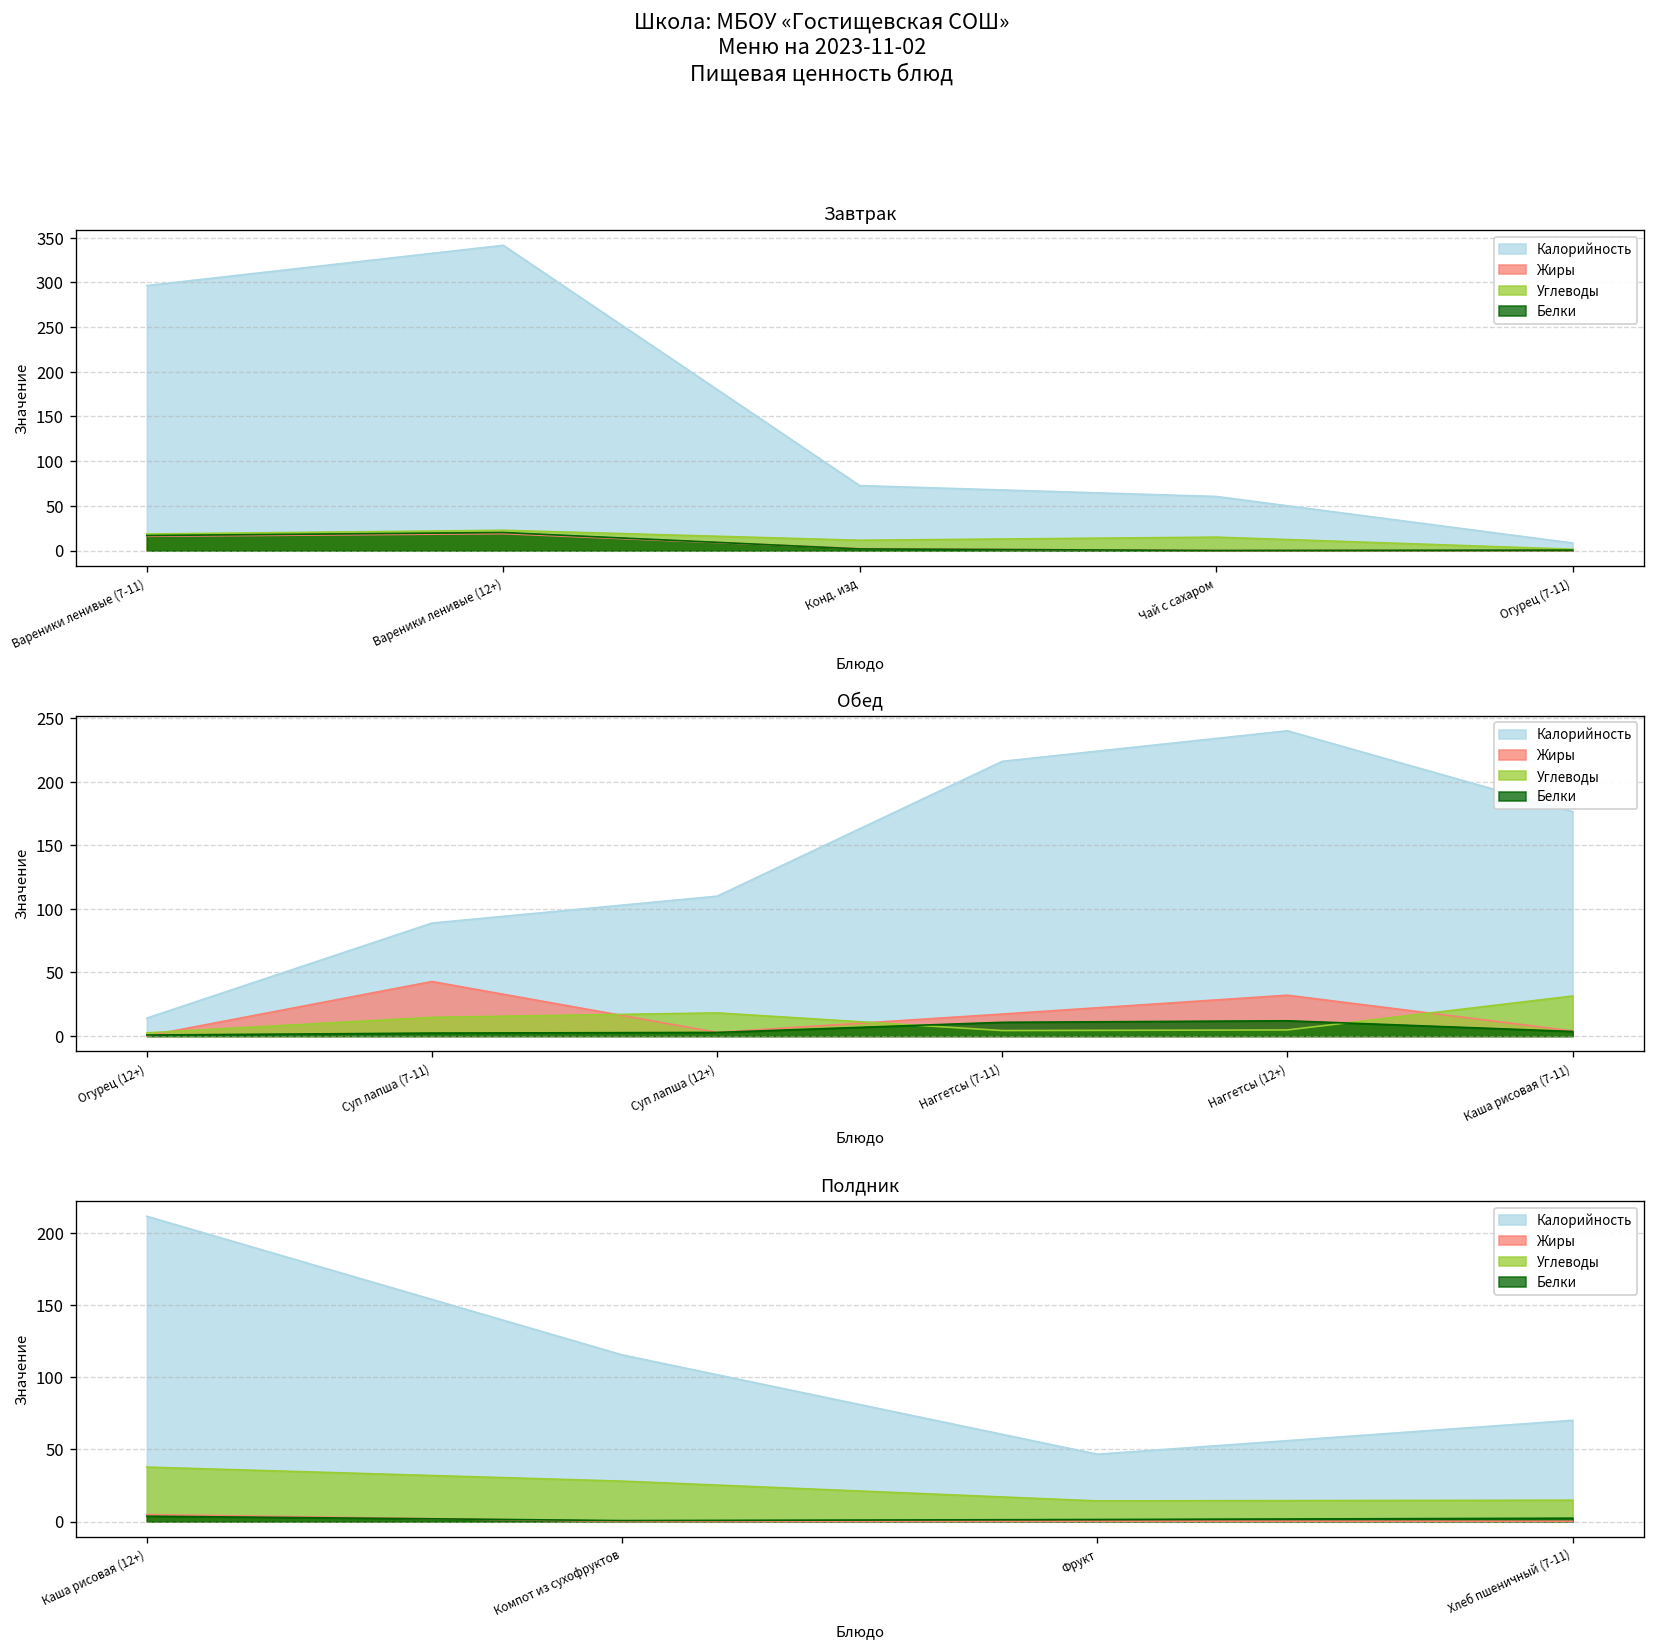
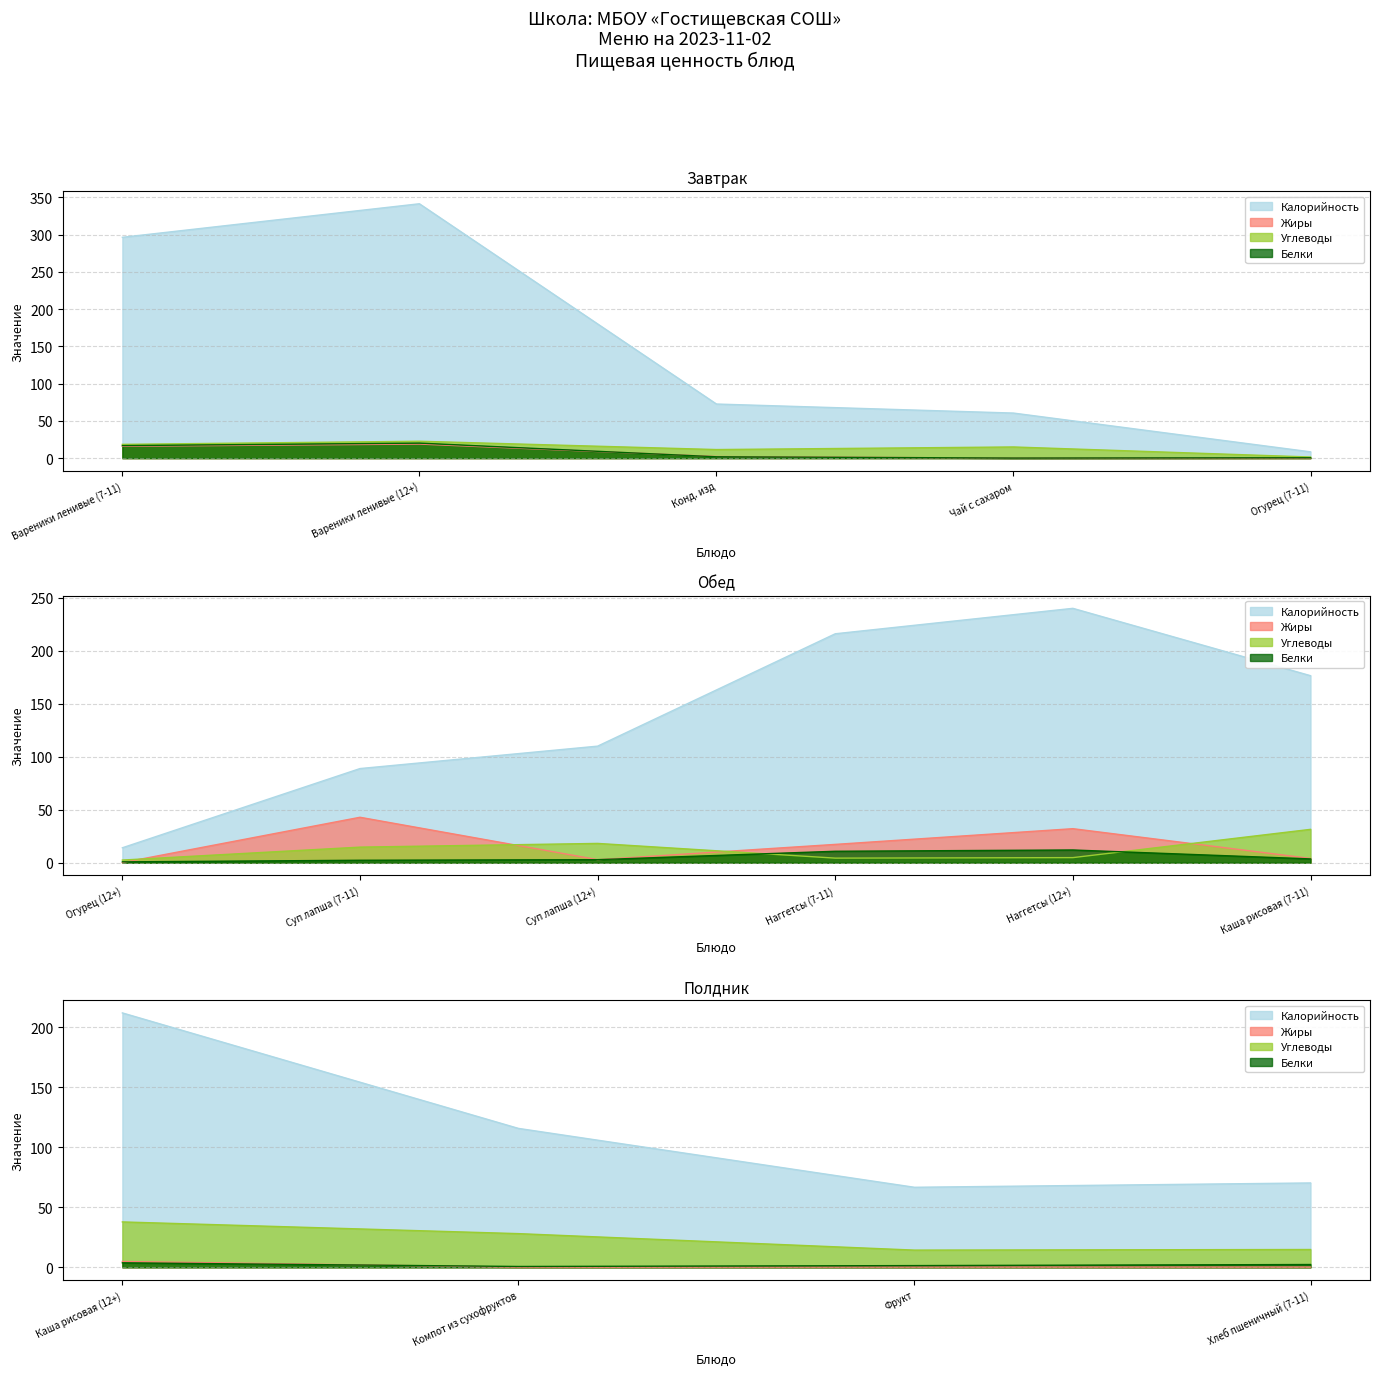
  {
    "Завтрак": {
      "Калорийность": {
        "Вареники ленивые (7-11)": 300,
        "Вареники ленивые (12+)": 340,
        "Конд. изд": 70,
        "Чай с сахаром": 60,
        "Огурец (7-11)": 10
      },
      "Углеводы": {
        "Конд. изд": 10,
        "Чай с сахаром": 20
      }
    },
    "Обед": {
      "Калорийность": {
        "Огурец (12+)": 14,
        "Суп лапша (7-11)": 89,
        "Суп лапша (12+)": 110,
        "Наггетсы (7-11)": 216,
        "Наггетсы (12+)": 240,
        "Каша рисовая (7-11)": 176
      },
      "Жиры": {
        "Суп лапша (7-11)": 43,
        "Наггетсы (7-11)": 17,
        "Наггетсы (12+)": 32
      },
      "Углеводы": {
        "Суп лапша (7-11)": 15,
        "Суп лапша (12+)": 18,
        "Наггетсы (7-11)": 4,
        "Наггетсы (12+)": 5,
        "Каша рисовая (7-11)": 31
      },
      "Белки": {
        "Суп лапша (7-11)": 2,
        "Наггетсы (7-11)": 11,
        "Наггетсы (12+)": 12
      }
    },
    "Полдник": {
      "Калорийность": {
        "Каша рисовая (12+)": 212,
        "Компот из сухофруктов": 116,
-       "Фрукт": 47,
+       "Фрукт": 67,
        "Хлеб пшеничный (7-11)": 70
      },
      "Углеводы": {
        "Каша рисовая (12+)": 38,
        "Компот из сухофруктов": 28,
        "Фрукт": 14,
        "Хлеб пшеничный (7-11)": 15
      }
    }
  }
